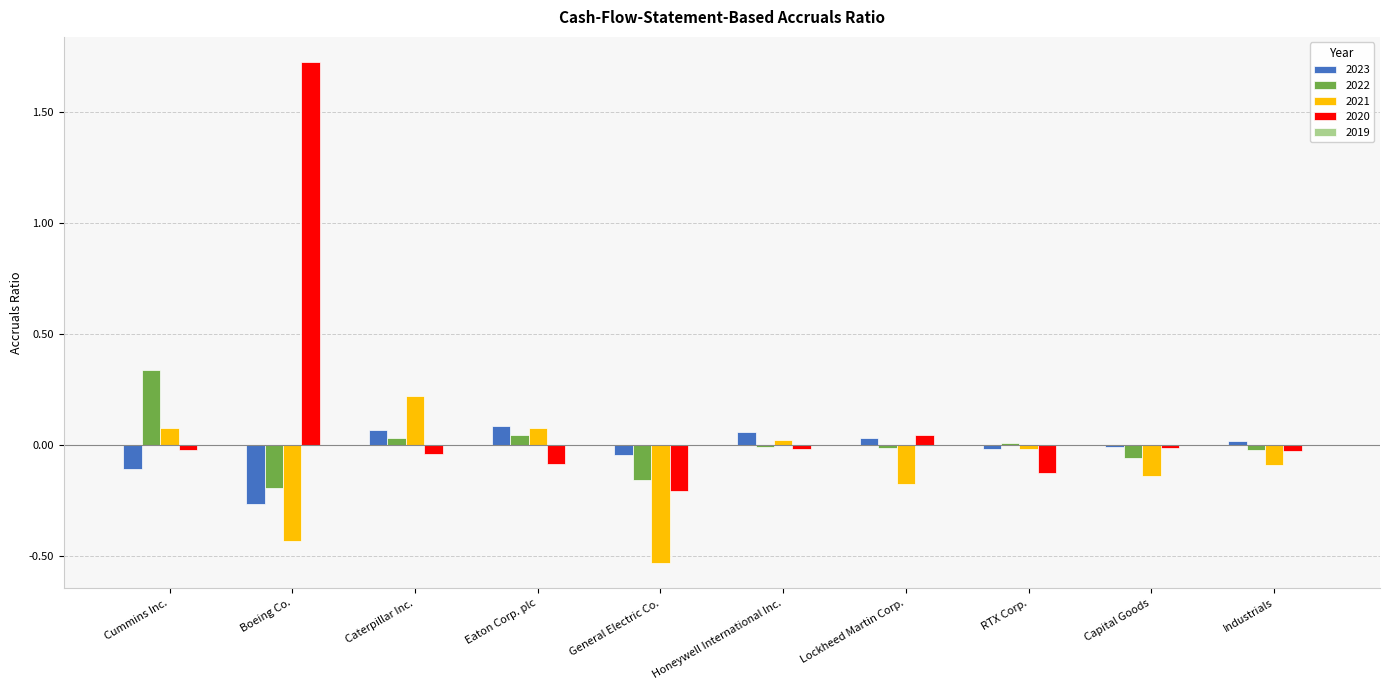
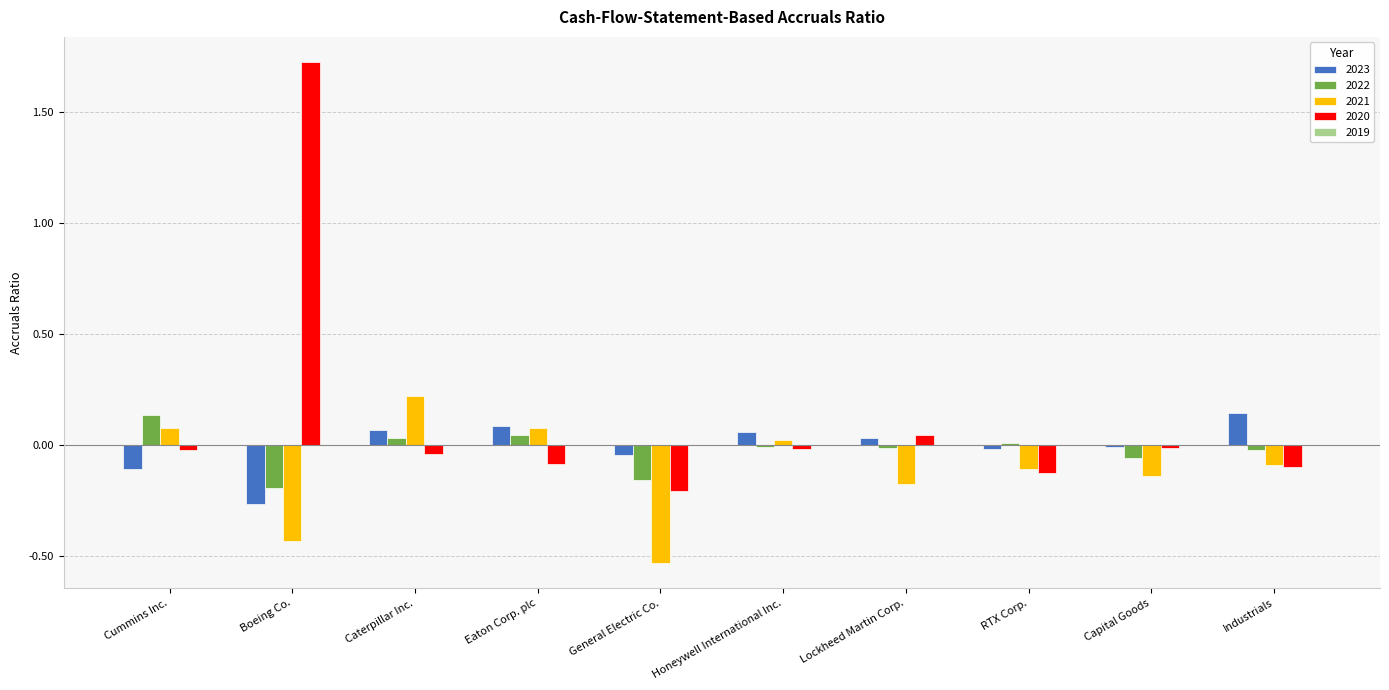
  {
    "2023": {
      "Cummins Inc.": -0.11,
      "Boeing Co.": -0.27,
      "Caterpillar Inc.": 0.07,
      "Eaton Corp. plc": 0.09,
      "General Electric Co.": -0.05,
      "Honeywell International Inc.": 0.06,
      "Lockheed Martin Corp.": 0.03,
      "RTX Corp.": -0.02,
-     "Industrials": 0.02
+     "Industrials": 0.14
    },
    "2022": {
-     "Cummins Inc.": 0.34,
+     "Cummins Inc.": 0.13,
      "Boeing Co.": -0.19,
      "Caterpillar Inc.": 0.03,
      "Eaton Corp. plc": 0.05,
      "General Electric Co.": -0.16,
      "Lockheed Martin Corp.": -0.01,
      "Capital Goods": -0.06,
      "Industrials": -0.02
    },
    "2021": {
      "Cummins Inc.": 0.08,
      "Boeing Co.": -0.43,
      "Caterpillar Inc.": 0.22,
      "Eaton Corp. plc": 0.08,
      "General Electric Co.": -0.53,
      "Honeywell International Inc.": 0.02,
      "Lockheed Martin Corp.": -0.18,
-     "RTX Corp.": -0.02,
+     "RTX Corp.": -0.11,
      "Capital Goods": -0.14,
      "Industrials": -0.09
    },
    "2020": {
      "Cummins Inc.": -0.02,
      "Boeing Co.": 1.72,
      "Caterpillar Inc.": -0.04,
      "Eaton Corp. plc": -0.08,
      "General Electric Co.": -0.21,
      "Honeywell International Inc.": -0.02,
      "Lockheed Martin Corp.": 0.05,
      "RTX Corp.": -0.13,
      "Capital Goods": -0.02,
-     "Industrials": -0.03
+     "Industrials": -0.10
    },
    "2019": {
      "Cummins Inc.": 0.00,
      "Boeing Co.": 0.00,
      "Caterpillar Inc.": 0.00,
      "Eaton Corp. plc": 0.00,
      "General Electric Co.": 0.00,
      "Honeywell International Inc.": 0.00,
      "Lockheed Martin Corp.": 0.00,
      "RTX Corp.": 0.00,
      "Capital Goods": 0.00,
      "Industrials": 0.00
    }
  }
